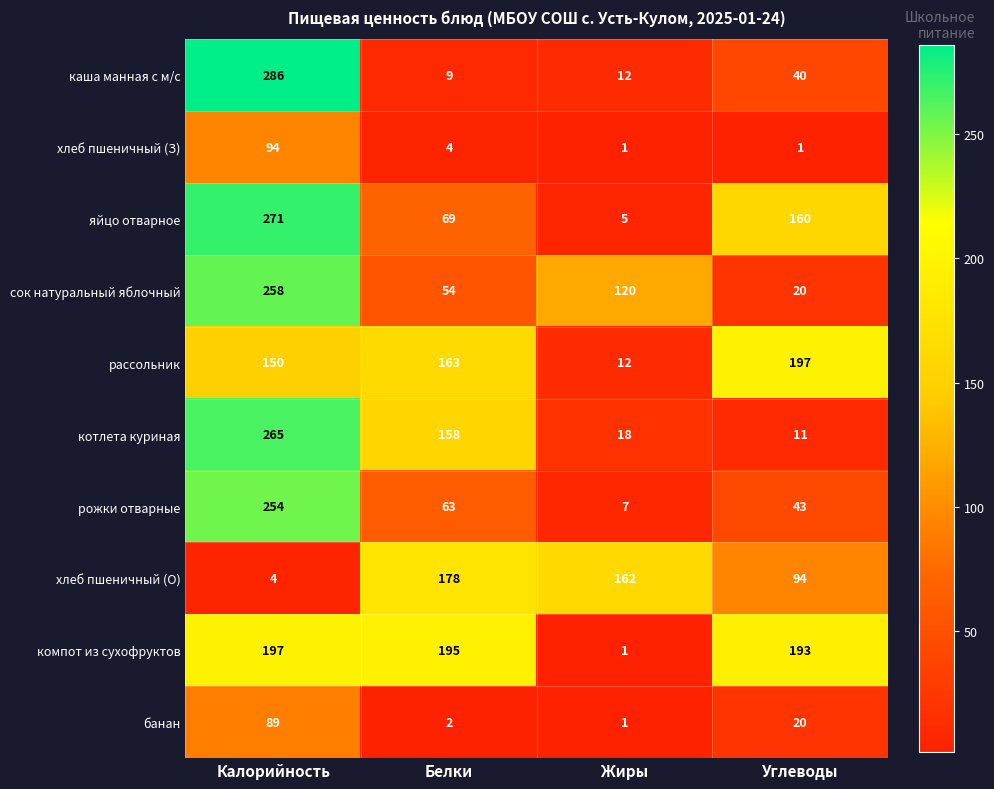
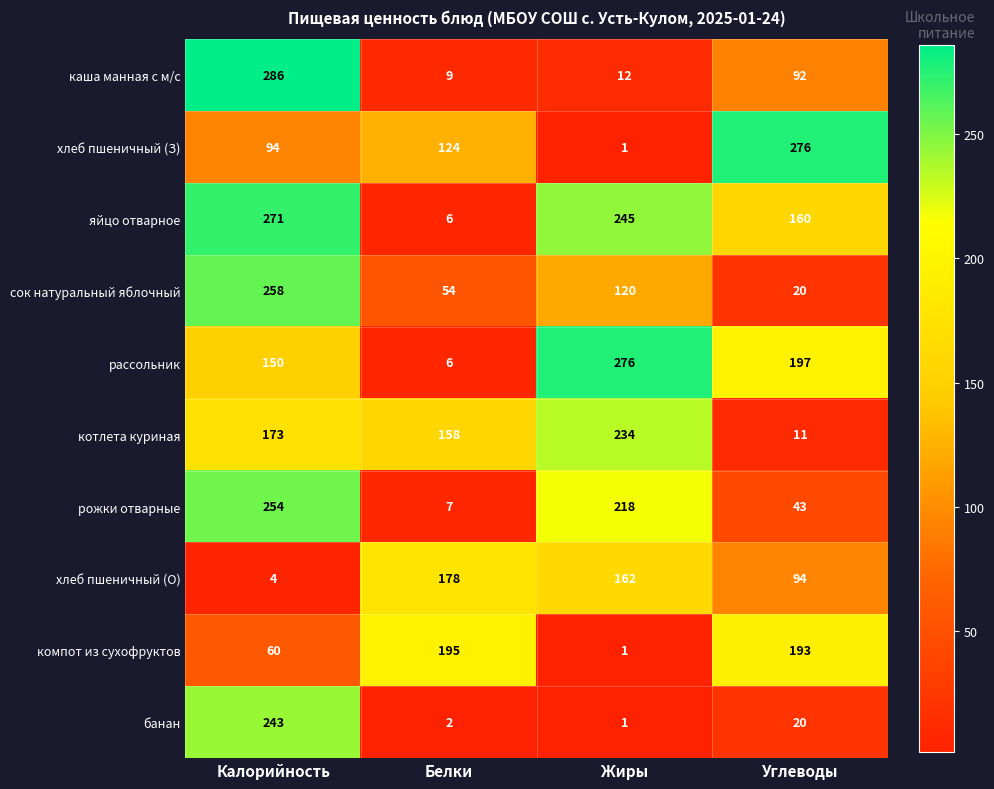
  {
    "каша манная с м/с": {
      "Калорийность": 286,
      "Белки": 9,
      "Жиры": 12,
-     "Углеводы": 40
+     "Углеводы": 92
    },
    "хлеб пшеничный (З)": {
      "Калорийность": 94,
-     "Белки": 4,
+     "Белки": 124,
      "Жиры": 1,
-     "Углеводы": 1
+     "Углеводы": 276
    },
    "яйцо отварное": {
      "Калорийность": 271,
-     "Белки": 69,
-     "Жиры": 5,
+     "Белки": 6,
+     "Жиры": 245,
      "Углеводы": 160
    },
    "сок натуральный яблочный": {
      "Калорийность": 258,
      "Белки": 54,
      "Жиры": 120,
      "Углеводы": 20
    },
    "рассольник": {
      "Калорийность": 150,
-     "Белки": 163,
-     "Жиры": 12,
+     "Белки": 6,
+     "Жиры": 276,
      "Углеводы": 197
    },
    "котлета куриная": {
-     "Калорийность": 265,
+     "Калорийность": 173,
      "Белки": 158,
-     "Жиры": 18,
+     "Жиры": 234,
      "Углеводы": 11
    },
    "рожки отварные": {
      "Калорийность": 254,
-     "Белки": 63,
-     "Жиры": 7,
+     "Белки": 7,
+     "Жиры": 218,
      "Углеводы": 43
    },
    "хлеб пшеничный (О)": {
      "Калорийность": 4,
      "Белки": 178,
      "Жиры": 162,
      "Углеводы": 94
    },
    "компот из сухофруктов": {
-     "Калорийность": 197,
+     "Калорийность": 60,
      "Белки": 195,
      "Жиры": 1,
      "Углеводы": 193
    },
    "банан": {
-     "Калорийность": 89,
+     "Калорийность": 243,
      "Белки": 2,
      "Жиры": 1,
      "Углеводы": 20
    }
  }
